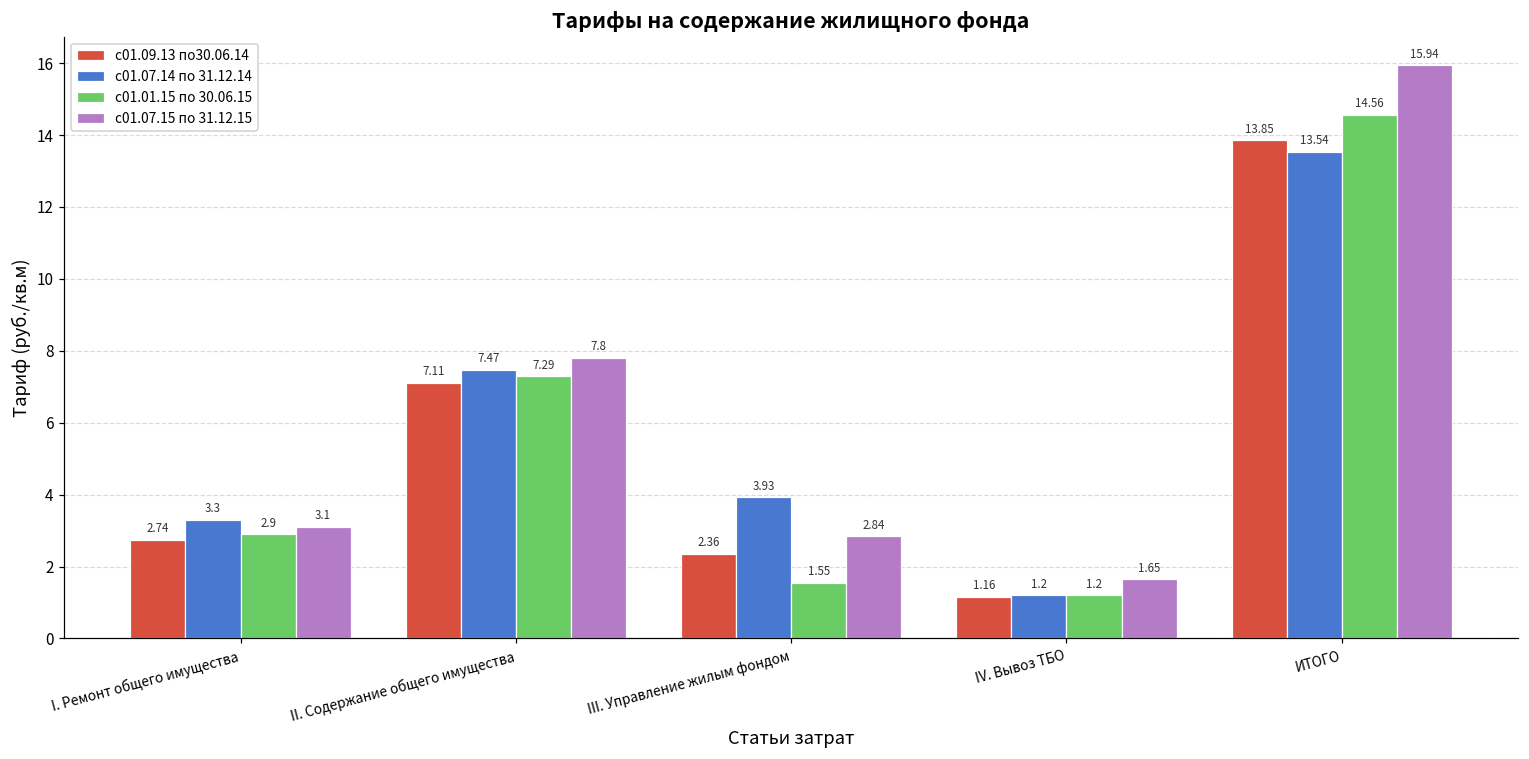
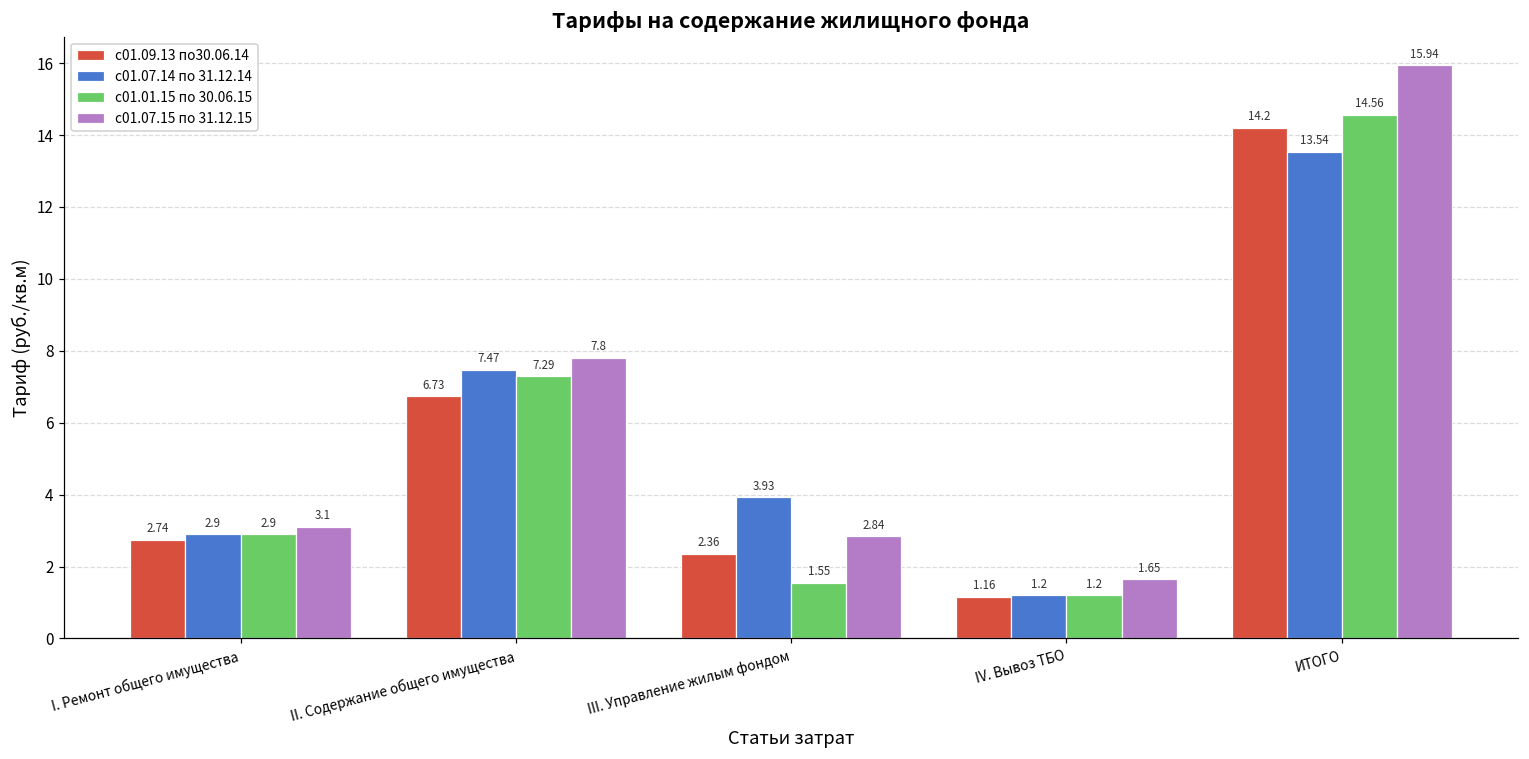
  {
    "с01.09.13 по30.06.14": {
      "I. Ремонт общего имущества": 2.74,
-     "II. Содержание общего имущества": 7.11,
+     "II. Содержание общего имущества": 6.73,
      "III. Управление жилым фондом": 2.36,
      "IV. Вывоз ТБО": 1.16,
-     "ИТОГО": 13.85
+     "ИТОГО": 14.2
    },
    "с01.07.14 по 31.12.14": {
-     "I. Ремонт общего имущества": 3.3,
+     "I. Ремонт общего имущества": 2.9,
      "II. Содержание общего имущества": 7.47,
      "III. Управление жилым фондом": 3.93,
      "IV. Вывоз ТБО": 1.2,
      "ИТОГО": 13.54
    },
    "с01.01.15 по 30.06.15": {
      "I. Ремонт общего имущества": 2.9,
      "II. Содержание общего имущества": 7.29,
      "III. Управление жилым фондом": 1.55,
      "IV. Вывоз ТБО": 1.2,
      "ИТОГО": 14.56
    },
    "с01.07.15 по 31.12.15": {
      "I. Ремонт общего имущества": 3.1,
      "II. Содержание общего имущества": 7.8,
      "III. Управление жилым фондом": 2.84,
      "IV. Вывоз ТБО": 1.65,
      "ИТОГО": 15.94
    }
  }
